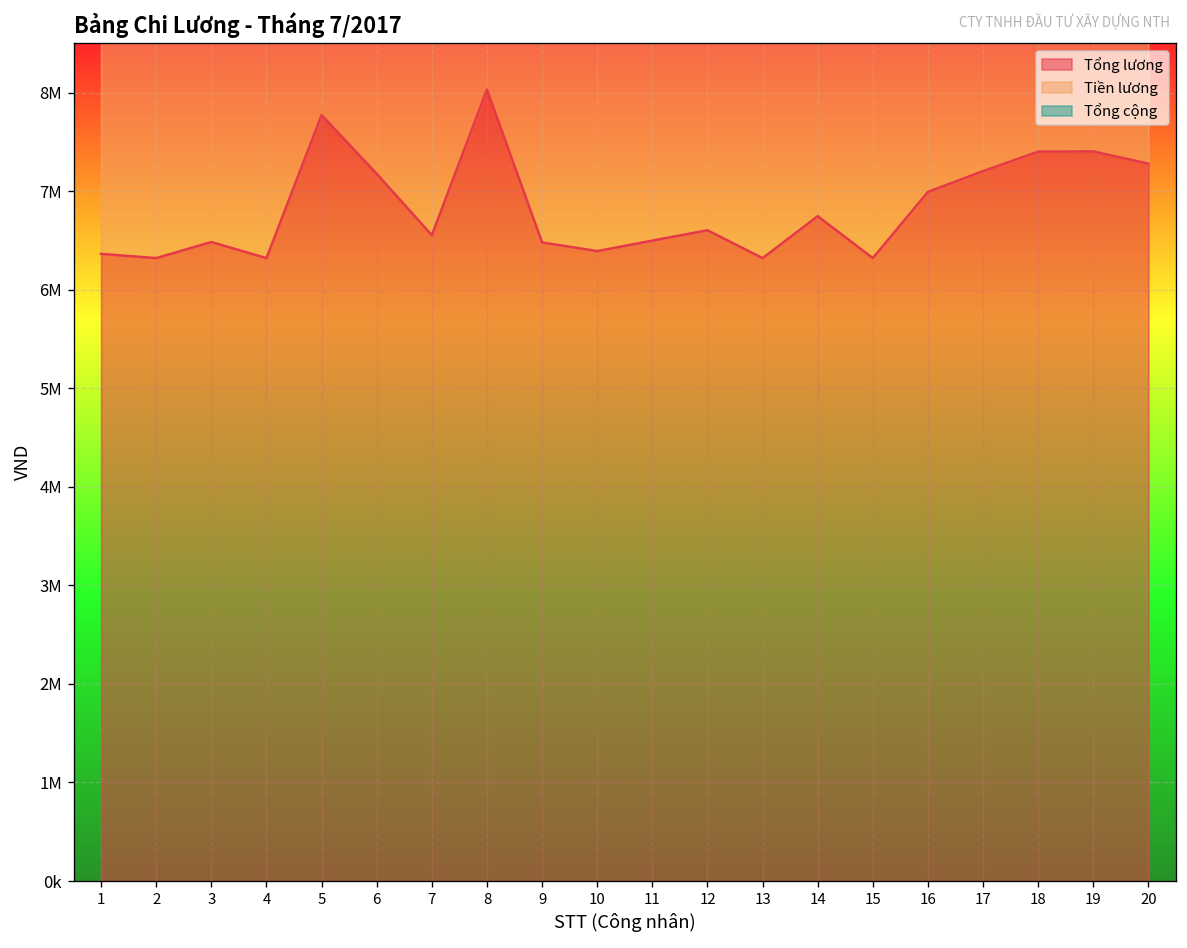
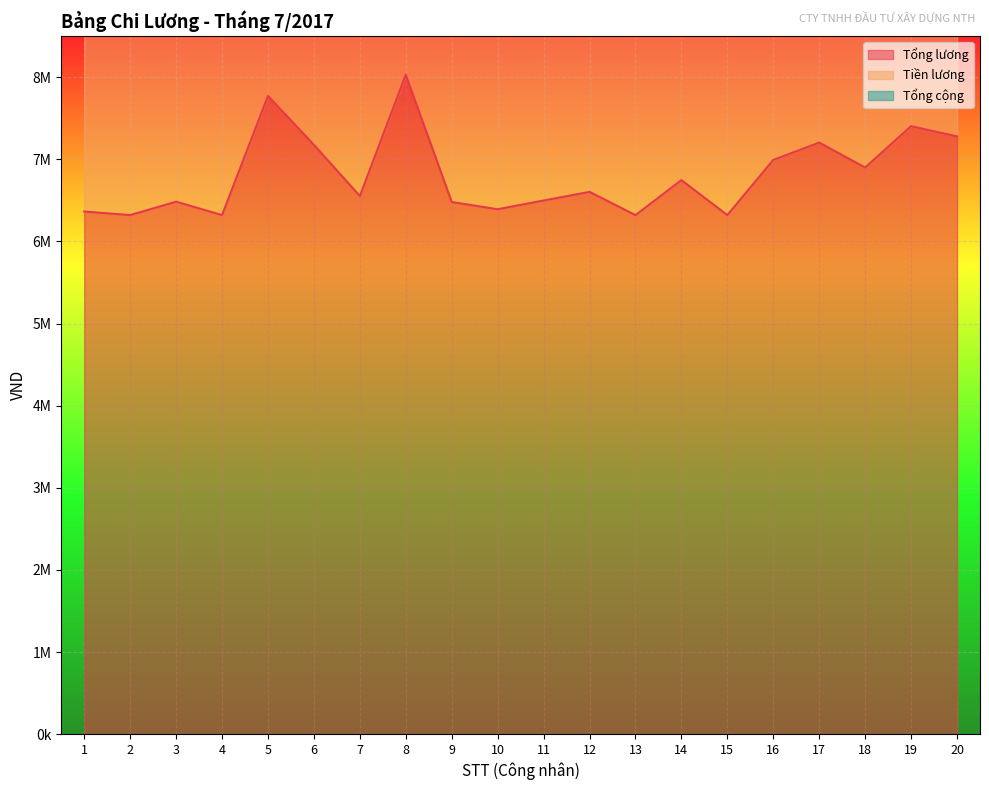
  {
    "Tổng lương": {
      "1": 6400000,
      "2": 6300000,
      "3": 6500000,
      "4": 6300000,
      "5": 7800000,
      "6": 7200000,
      "7": 6600000,
      "8": 8000000,
      "9": 6500000,
      "10": 6400000,
      "11": 6500000,
      "12": 6600000,
      "13": 6300000,
      "14": 6700000,
      "15": 6300000,
      "16": 7000000,
      "17": 7200000,
-     "18": 7400000,
+     "18": 6900000,
      "19": 7400000,
      "20": 7300000
    }
  }
